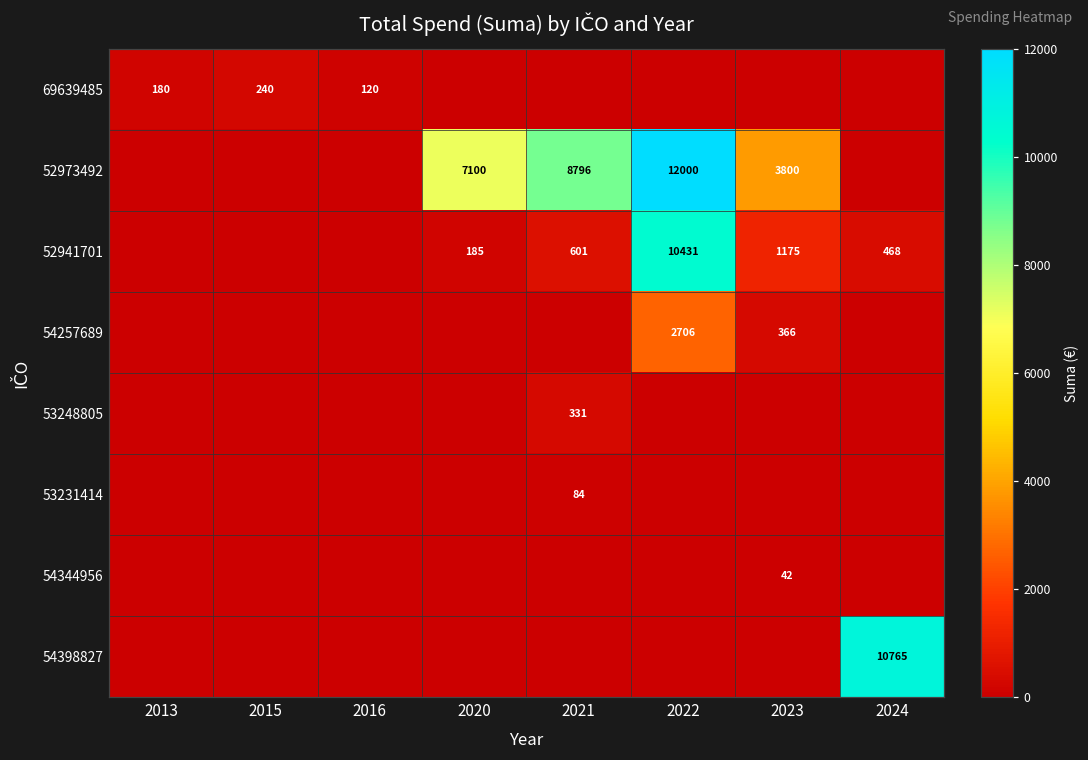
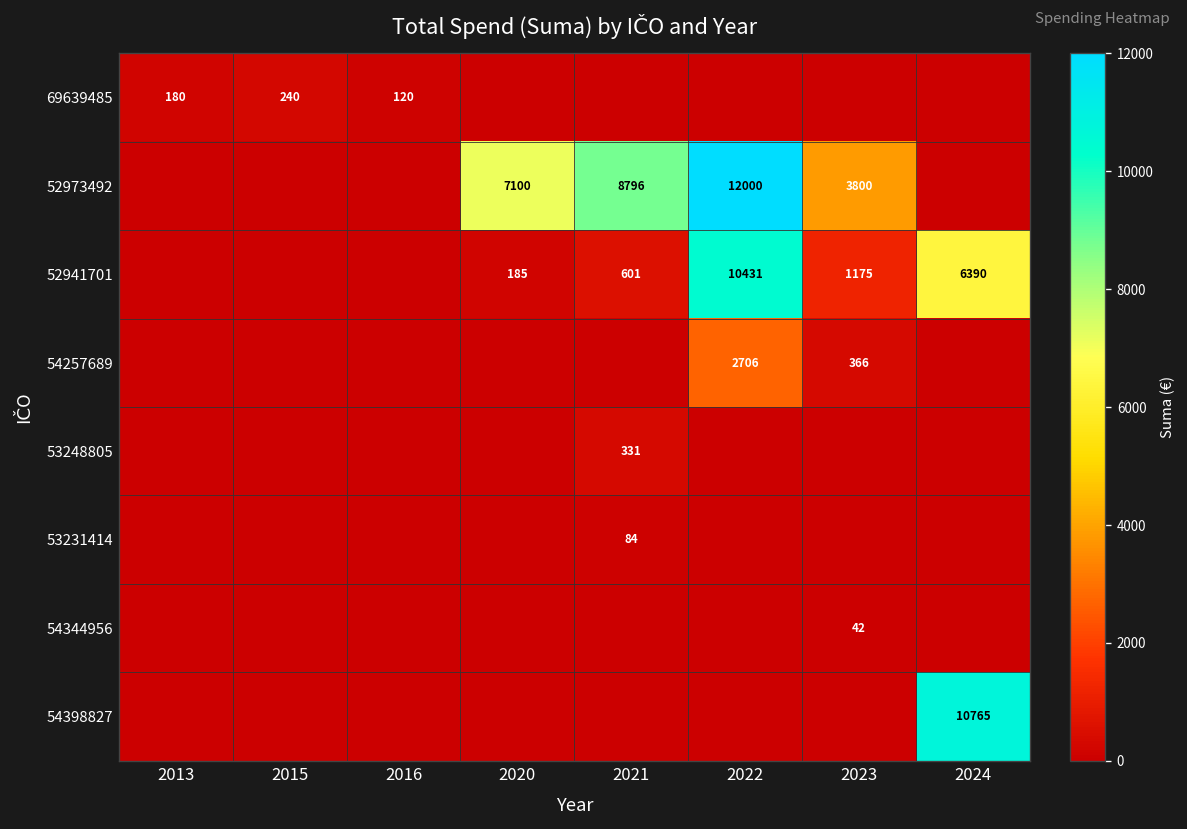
  {
    "69639485": {
      "2013": 180,
      "2015": 240,
      "2016": 120
    },
    "52973492": {
      "2020": 7100,
      "2021": 8796,
      "2022": 12000,
      "2023": 3800
    },
    "52941701": {
      "2020": 185,
      "2021": 601,
      "2022": 10431,
      "2023": 1175,
-     "2024": 468
+     "2024": 6390
    },
    "54257689": {
      "2022": 2706,
      "2023": 366
    },
    "53248805": {
      "2021": 331
    },
    "53231414": {
      "2021": 84
    },
    "54344956": {
      "2023": 42
    },
    "54398827": {
      "2024": 10765
    }
  }
